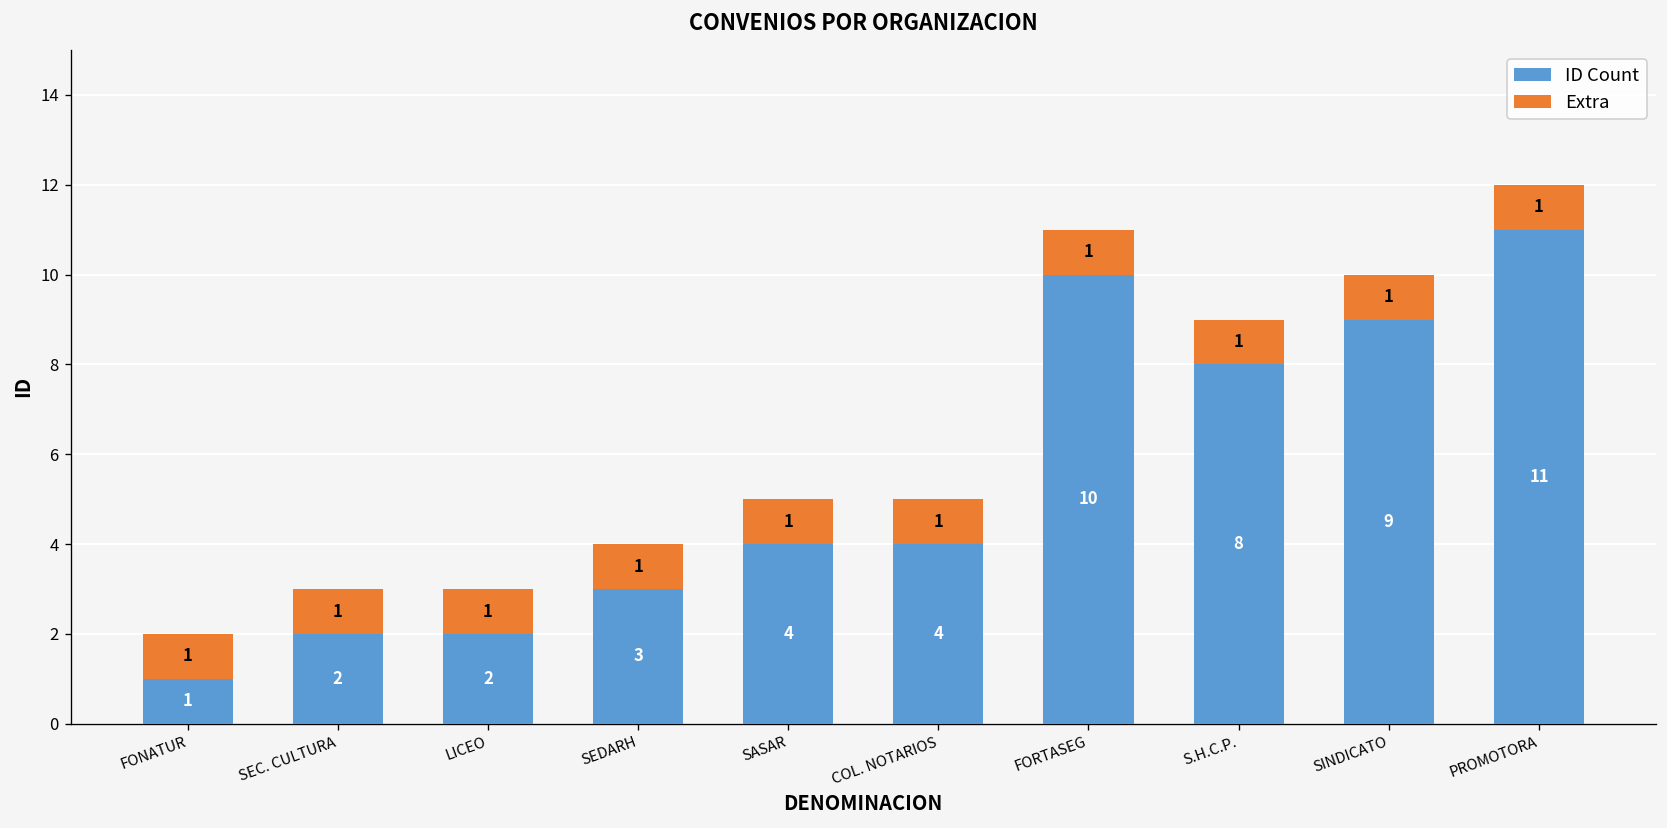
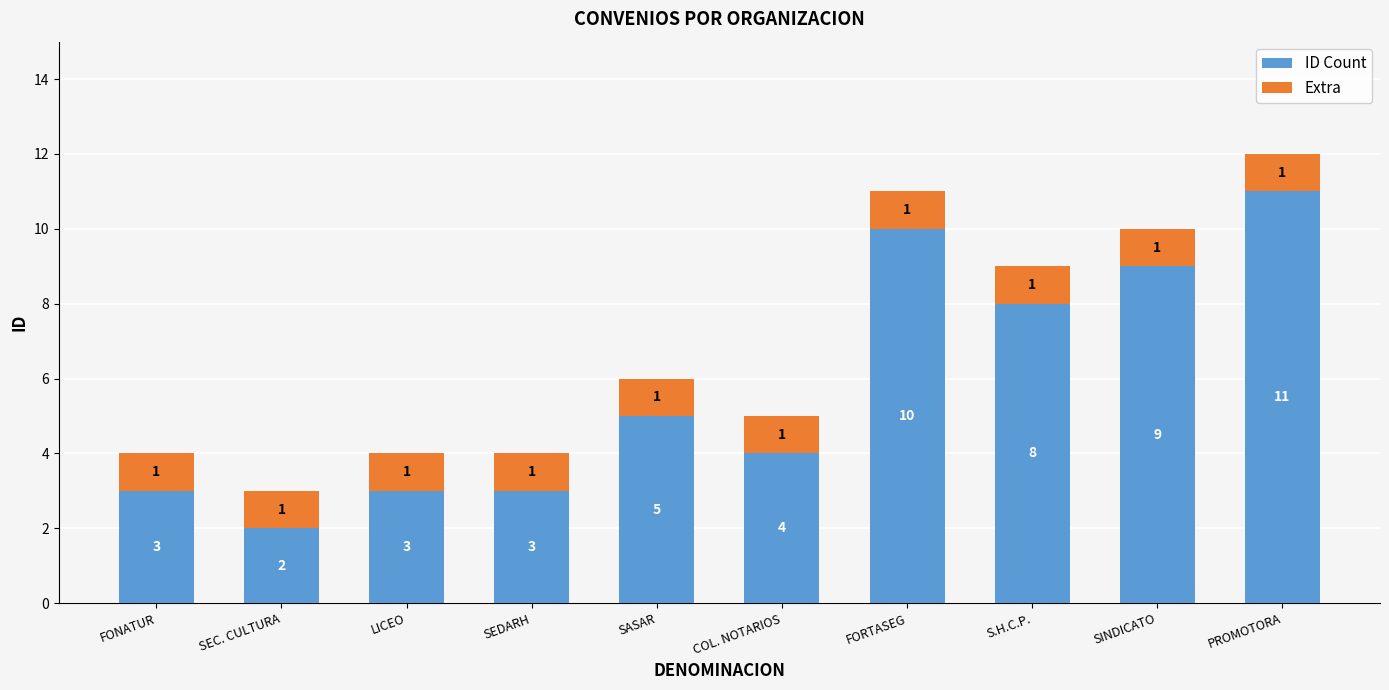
  {
    "ID Count": {
-     "FONATUR": 1,
+     "FONATUR": 3,
      "SEC. CULTURA": 2,
-     "LICEO": 2,
+     "LICEO": 3,
      "SEDARH": 3,
-     "SASAR": 4,
+     "SASAR": 5,
      "COL. NOTARIOS": 4,
      "FORTASEG": 10,
      "S.H.C.P.": 8,
      "SINDICATO": 9,
      "PROMOTORA": 11
    },
    "Extra": {
      "FONATUR": 1,
      "SEC. CULTURA": 1,
      "LICEO": 1,
      "SEDARH": 1,
      "SASAR": 1,
      "COL. NOTARIOS": 1,
      "FORTASEG": 1,
      "S.H.C.P.": 1,
      "SINDICATO": 1,
      "PROMOTORA": 1
    }
  }
